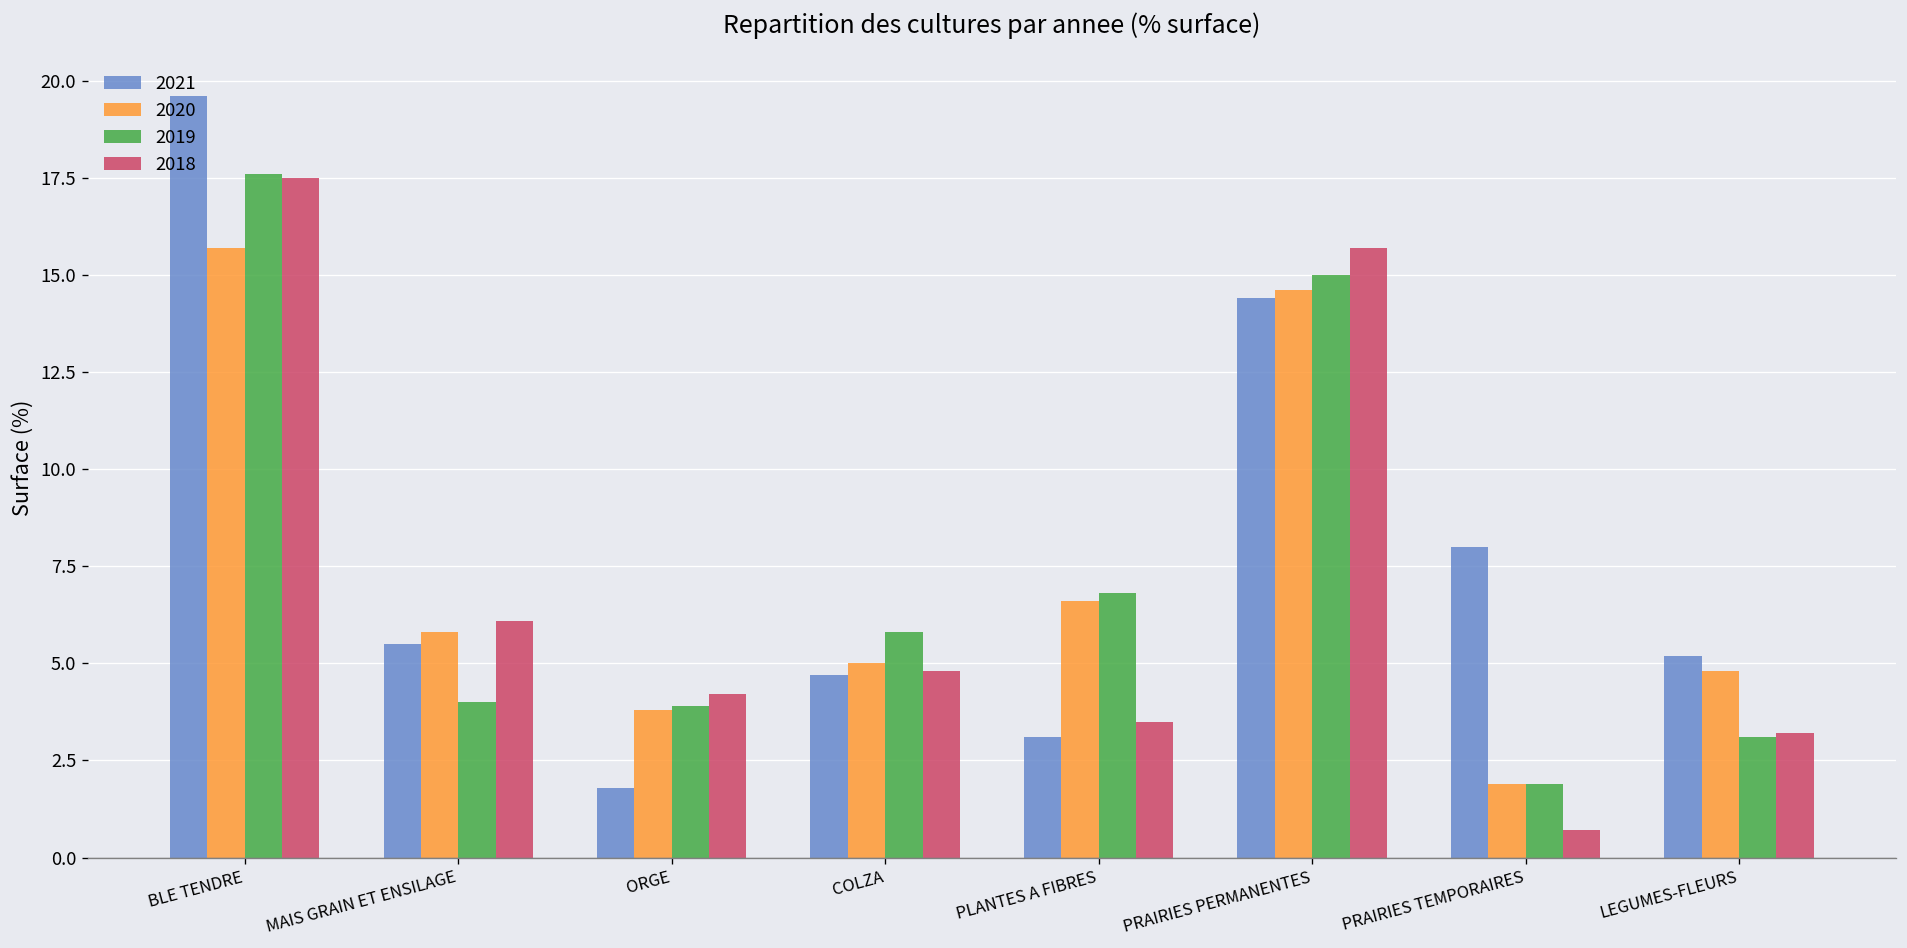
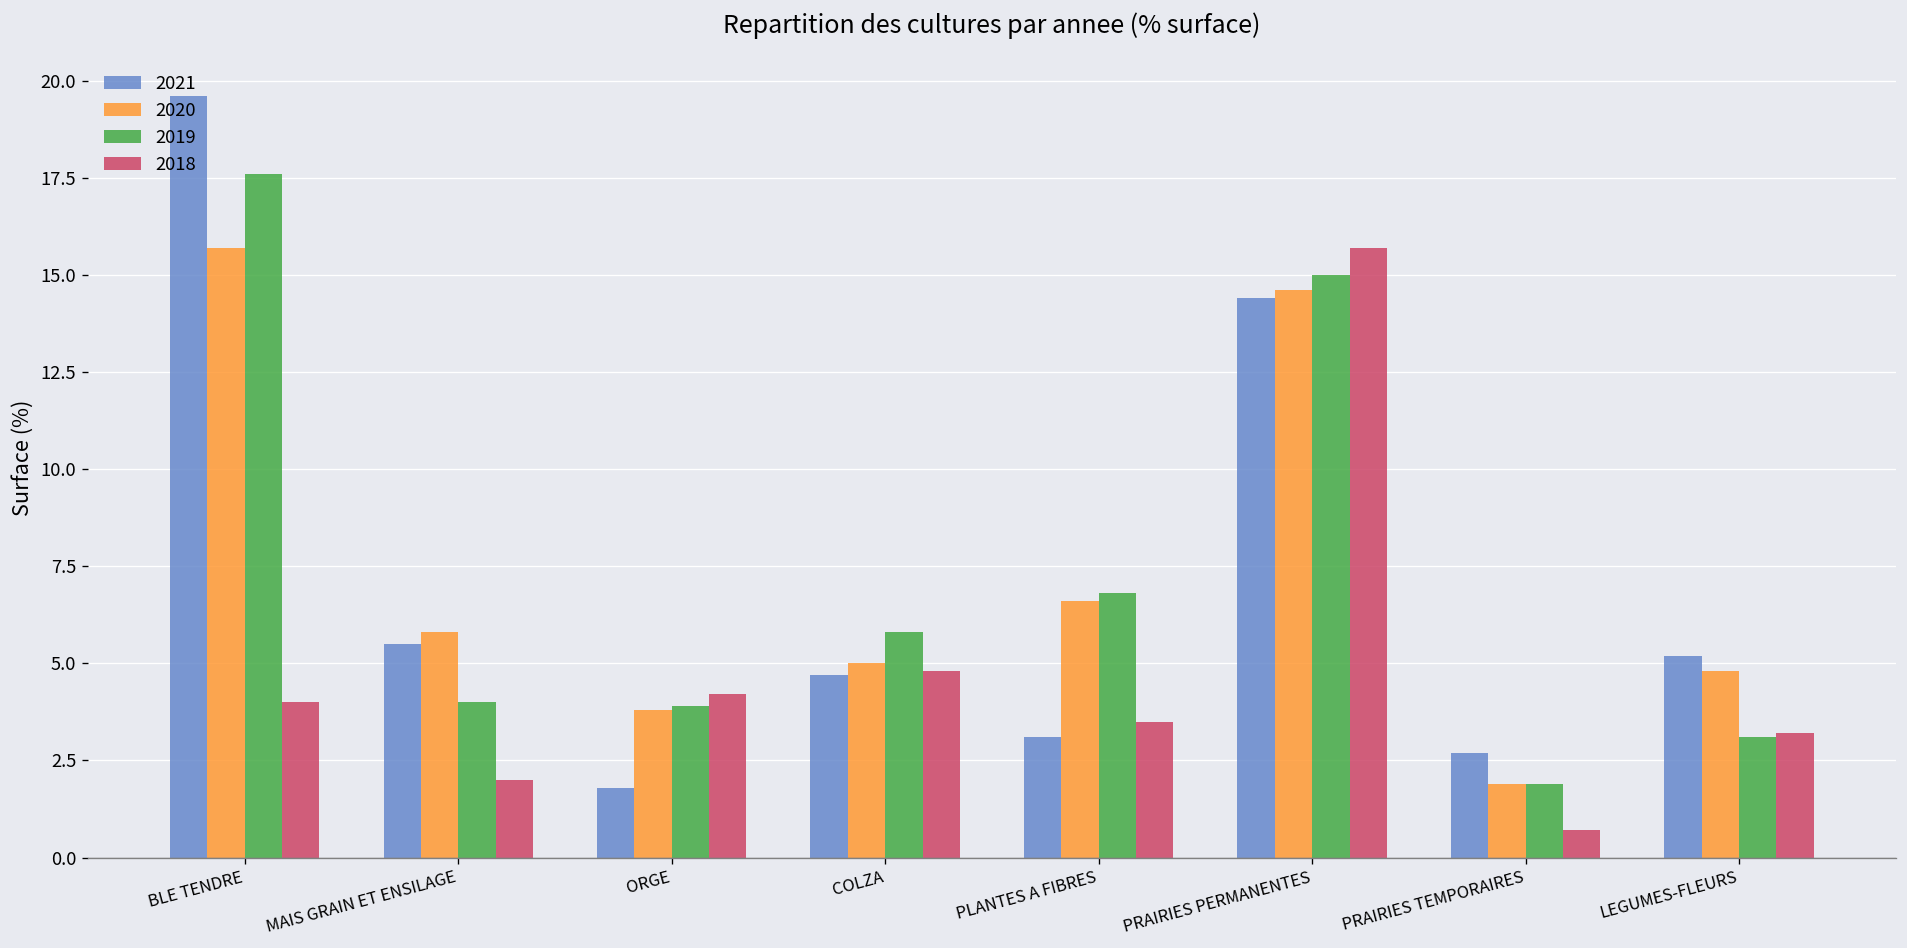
  {
    "2021": {
      "BLE TENDRE": 19.6,
      "MAIS GRAIN ET ENSILAGE": 5.5,
      "ORGE": 1.8,
      "COLZA": 4.7,
      "PLANTES A FIBRES": 3.1,
      "PRAIRIES PERMANENTES": 14.4,
-     "PRAIRIES TEMPORAIRES": 8.0,
+     "PRAIRIES TEMPORAIRES": 2.7,
      "LEGUMES-FLEURS": 5.2
    },
    "2020": {
      "BLE TENDRE": 15.7,
      "MAIS GRAIN ET ENSILAGE": 5.8,
      "ORGE": 3.8,
      "COLZA": 5.0,
      "PLANTES A FIBRES": 6.6,
      "PRAIRIES PERMANENTES": 14.6,
      "PRAIRIES TEMPORAIRES": 1.9,
      "LEGUMES-FLEURS": 4.8
    },
    "2019": {
      "BLE TENDRE": 17.6,
      "MAIS GRAIN ET ENSILAGE": 4.0,
      "ORGE": 3.9,
      "COLZA": 5.8,
      "PLANTES A FIBRES": 6.8,
      "PRAIRIES PERMANENTES": 15.0,
      "PRAIRIES TEMPORAIRES": 1.9,
      "LEGUMES-FLEURS": 3.1
    },
    "2018": {
-     "BLE TENDRE": 17.5,
-     "MAIS GRAIN ET ENSILAGE": 6.1,
+     "BLE TENDRE": 4.0,
+     "MAIS GRAIN ET ENSILAGE": 2.0,
      "ORGE": 4.2,
      "COLZA": 4.8,
      "PLANTES A FIBRES": 3.5,
      "PRAIRIES PERMANENTES": 15.7,
      "PRAIRIES TEMPORAIRES": 0.7,
      "LEGUMES-FLEURS": 3.2
    }
  }
